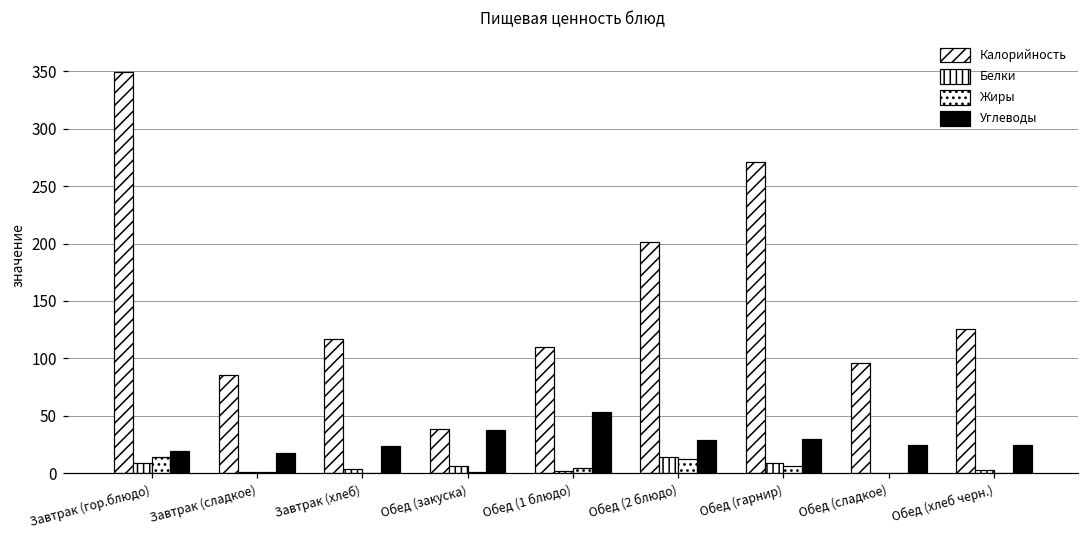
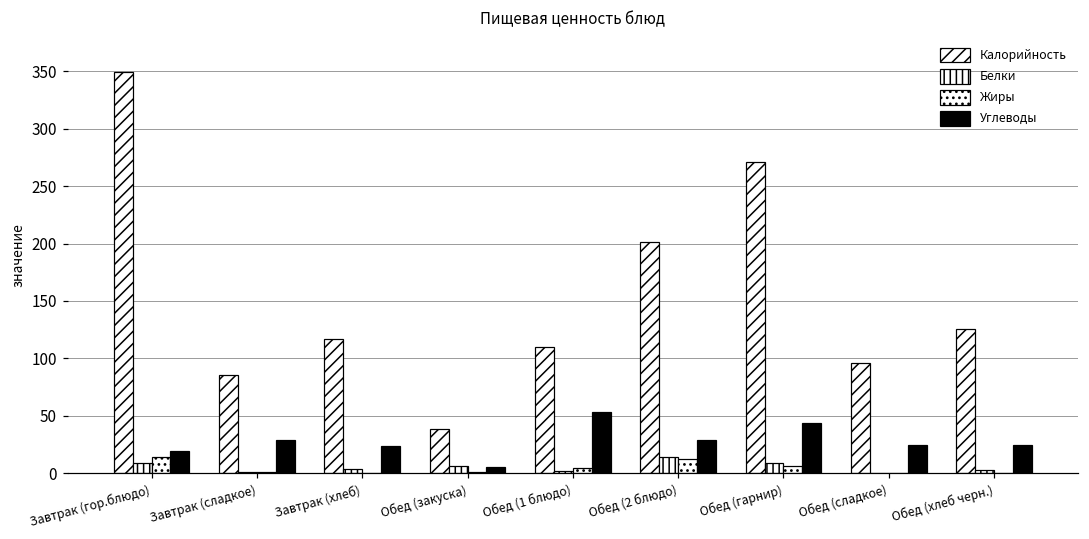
  {
    "Углеводы": {
      "Завтрак (гор.блюдо)": 20,
-     "Завтрак (сладкое)": 17,
+     "Завтрак (сладкое)": 29,
      "Завтрак (хлеб)": 24,
-     "Обед (закуска)": 37,
+     "Обед (закуска)": 6,
      "Обед (1 блюдо)": 53,
      "Обед (2 блюдо)": 30,
-     "Обед (гарнир)": 30,
+     "Обед (гарнир)": 44,
      "Обед (сладкое)": 24,
      "Обед (хлеб черн.)": 25
    }
  }
